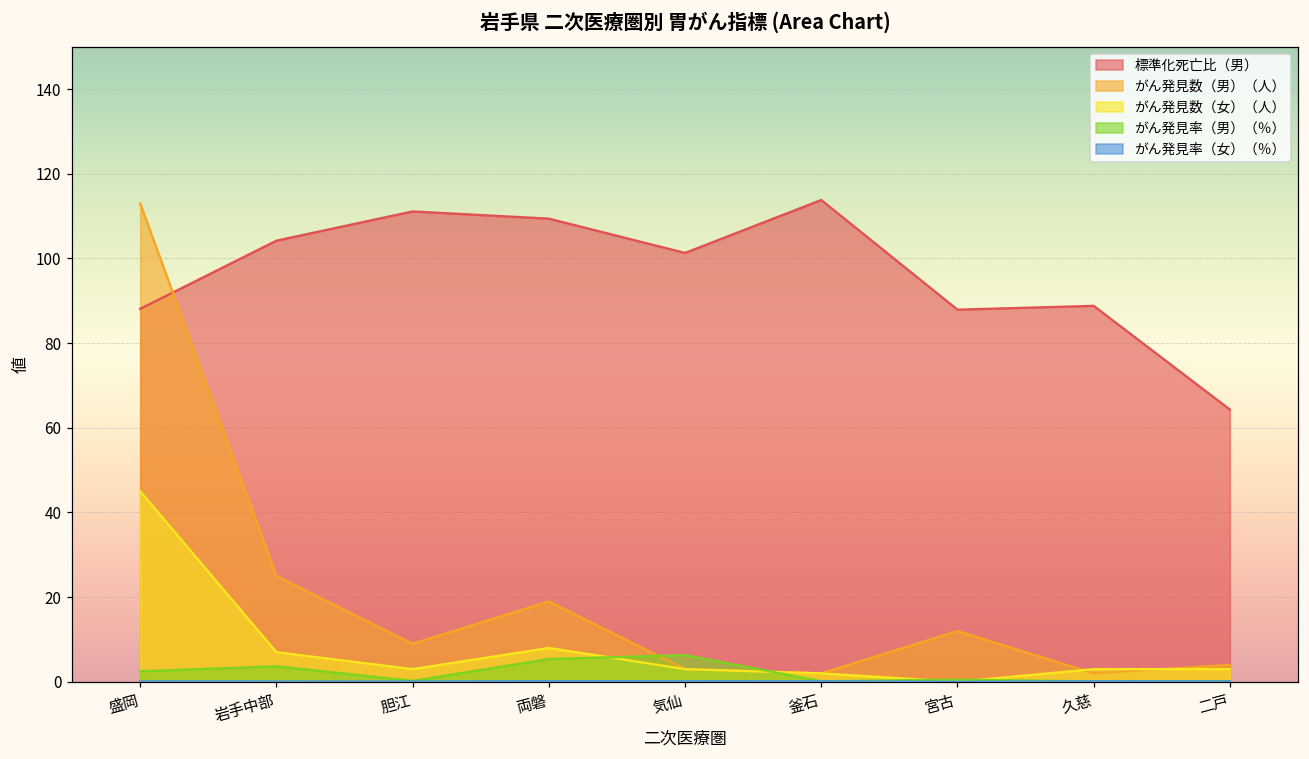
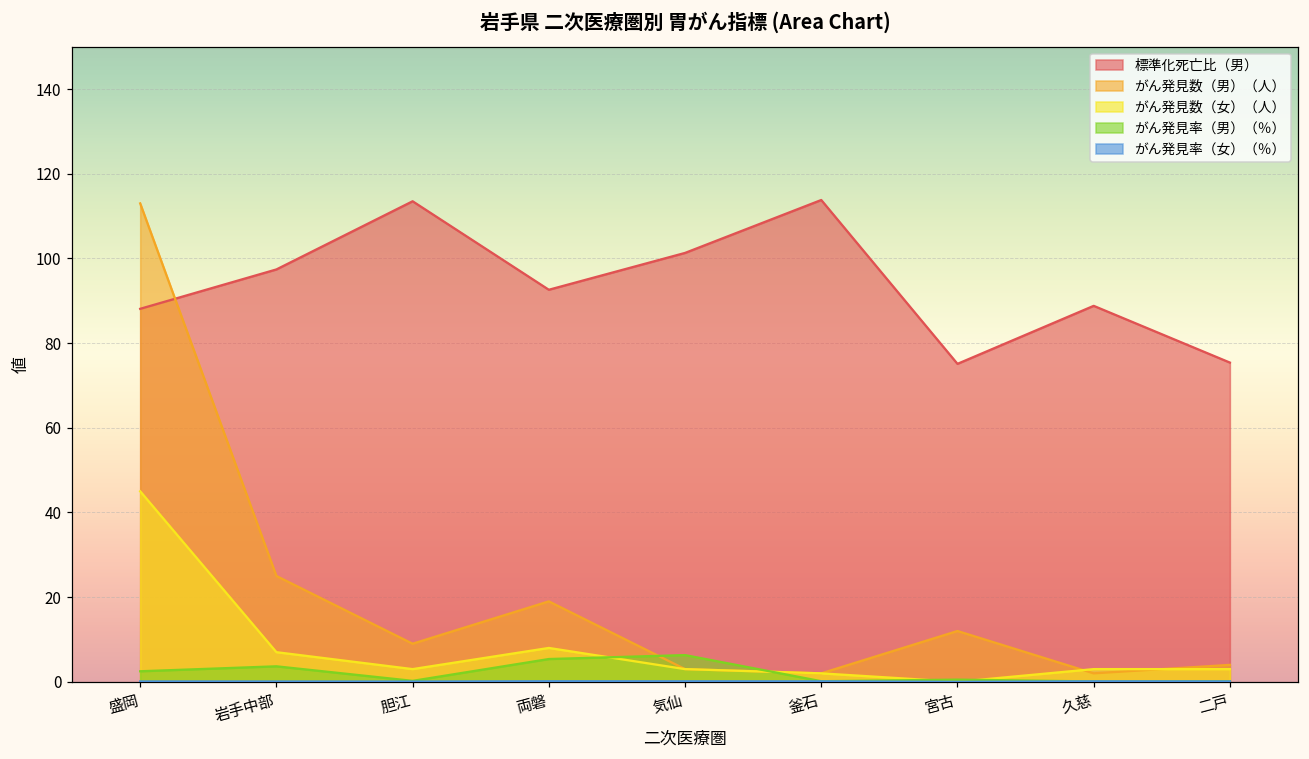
  {
    "標準化死亡比（男）": {
      "盛岡": 88,
-     "岩手中部": 104,
-     "胆江": 111,
-     "両磐": 109,
+     "岩手中部": 97,
+     "胆江": 114,
+     "両磐": 93,
      "気仙": 101,
      "釜石": 114,
-     "宮古": 88,
+     "宮古": 75,
      "久慈": 89,
-     "二戸": 64
+     "二戸": 75
    },
    "がん発見率（男）（％）": {
      "盛岡": 2,
      "岩手中部": 4,
      "両磐": 5,
      "気仙": 6
    },
    "がん発見率（女）（％）": {
      "盛岡": 0,
      "岩手中部": 0,
      "両磐": 0,
      "気仙": 0
    }
  }
